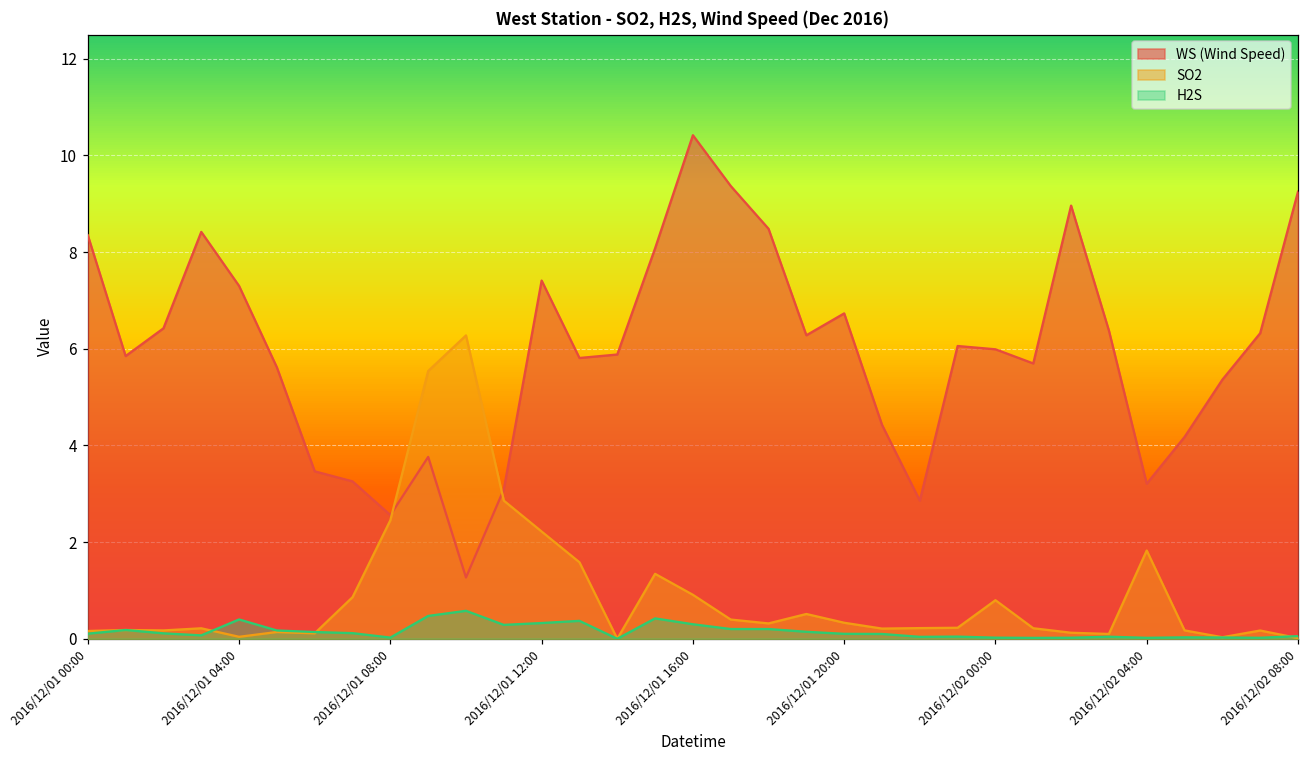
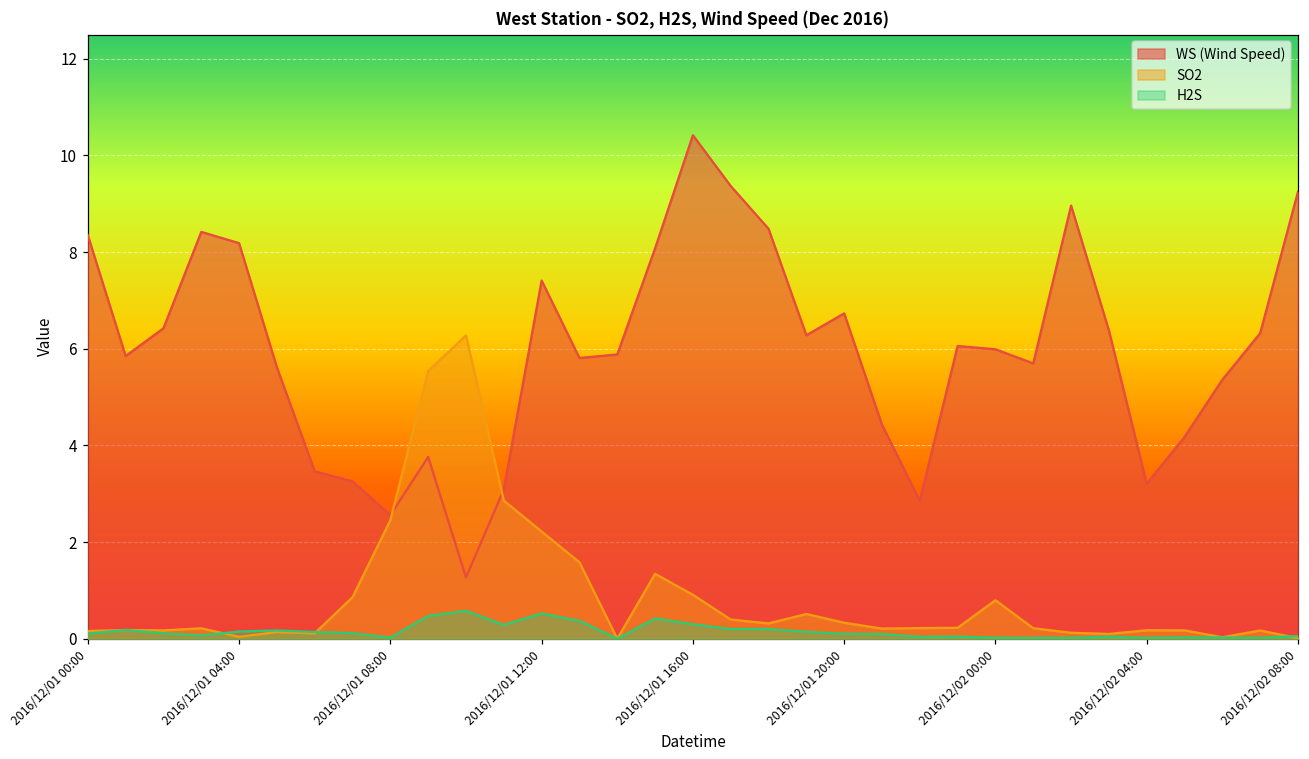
  {
    "WS (Wind Speed)": {
      "2016/12/01 00:00": 8.4,
-     "2016/12/01 04:00": 7.3,
+     "2016/12/01 04:00": 8.2,
      "2016/12/01 08:00": 2.6,
      "2016/12/01 12:00": 7.4,
      "2016/12/01 16:00": 10.4,
      "2016/12/01 20:00": 6.7,
      "2016/12/02 00:00": 6.0,
      "2016/12/02 04:00": 3.2,
      "2016/12/02 08:00": 9.3
    },
    "SO2": {
      "2016/12/01 04:00": 0.0,
      "2016/12/01 08:00": 2.5,
      "2016/12/01 12:00": 2.2,
      "2016/12/01 16:00": 0.9,
      "2016/12/01 20:00": 0.3,
      "2016/12/02 00:00": 0.8,
-     "2016/12/02 04:00": 1.8
+     "2016/12/02 04:00": 0.2
    },
    "H2S": {
-     "2016/12/01 04:00": 0.4,
+     "2016/12/01 04:00": 0.2,
      "2016/12/01 08:00": 0.0,
-     "2016/12/01 12:00": 0.3,
+     "2016/12/01 12:00": 0.5,
      "2016/12/01 16:00": 0.3,
      "2016/12/01 20:00": 0.1,
      "2016/12/02 00:00": 0.0,
      "2016/12/02 04:00": 0.0
    }
  }
